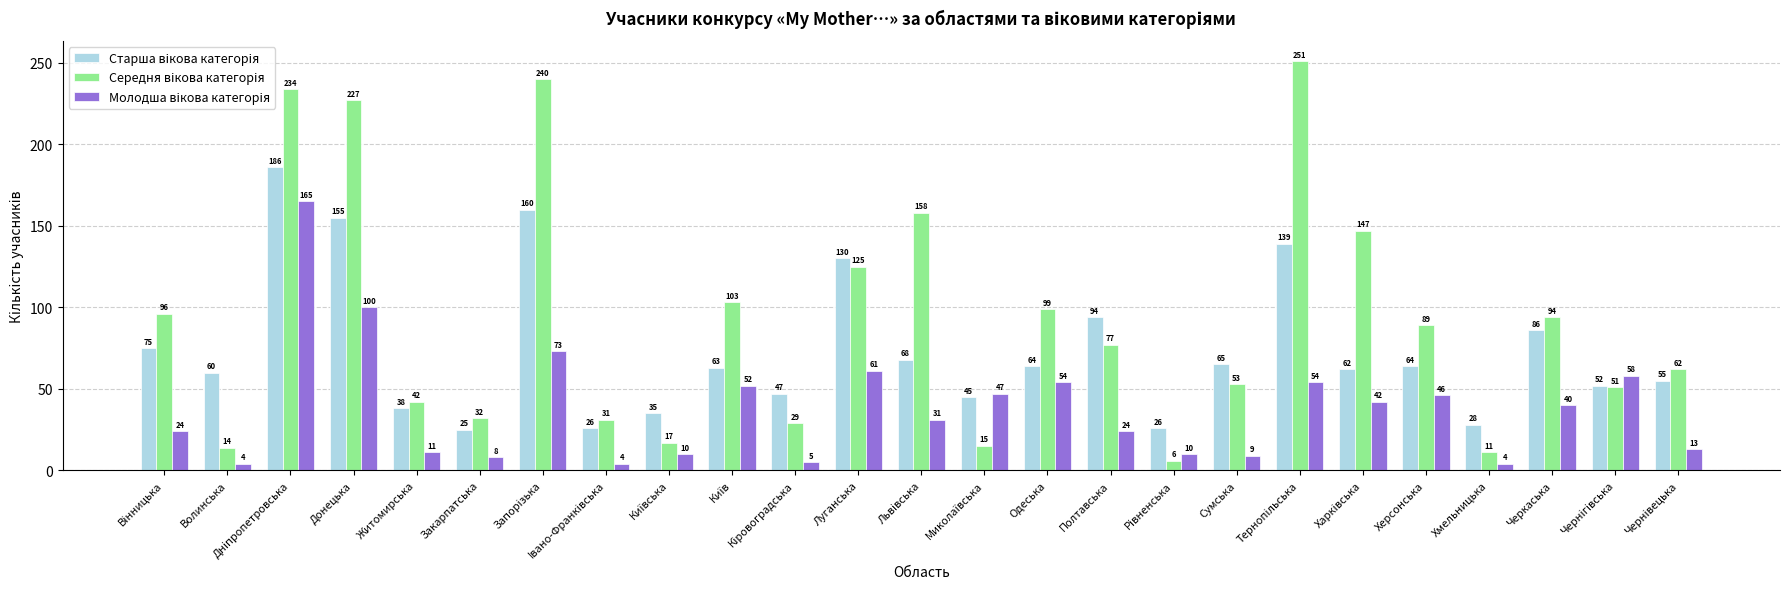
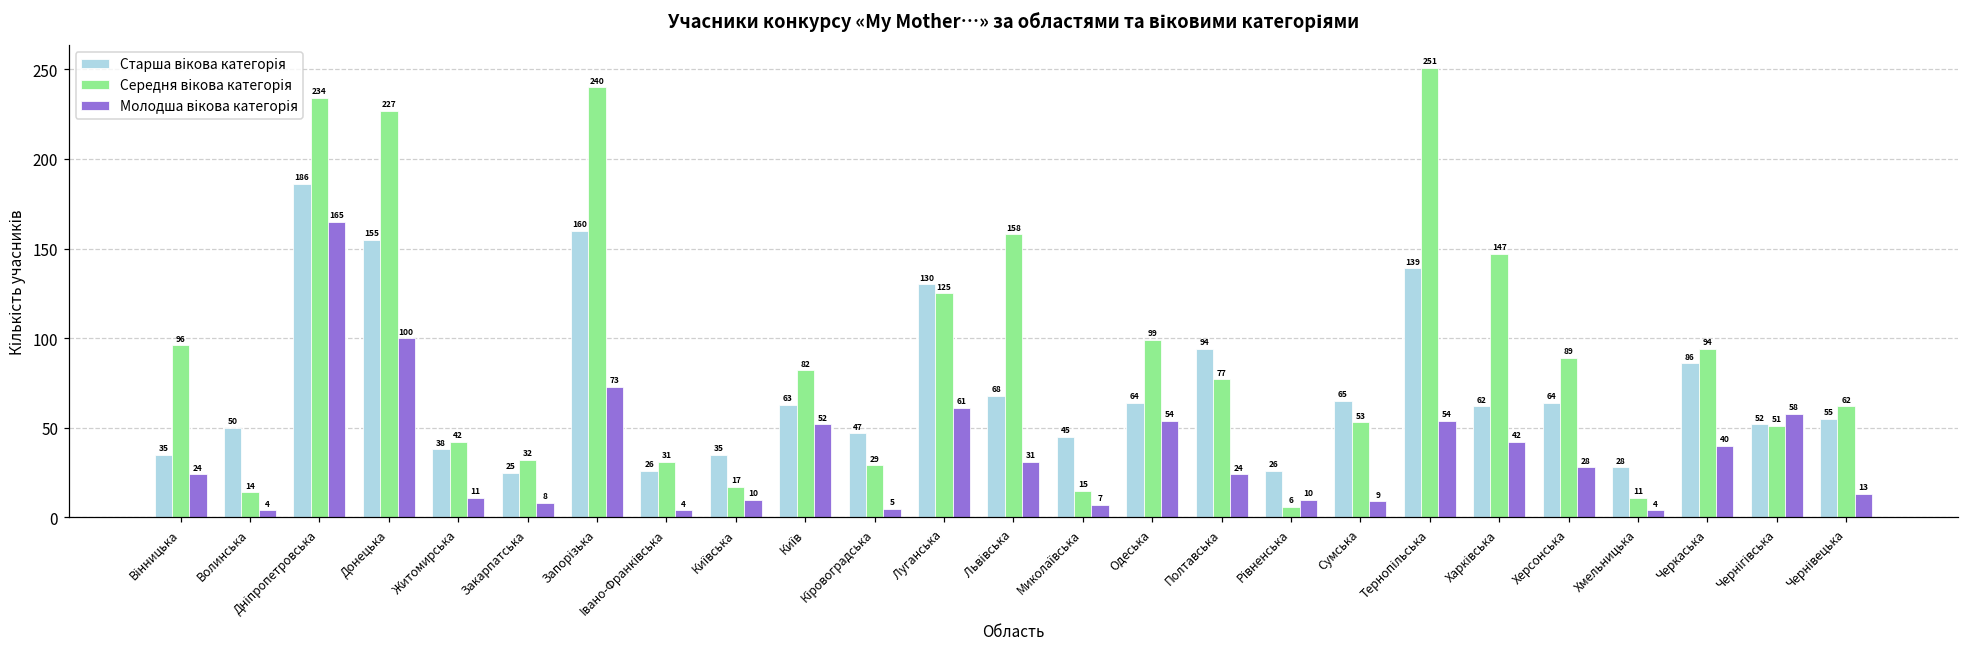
  {
    "Старша вікова категорія": {
-     "Вінницька": 75,
-     "Волинська": 60,
+     "Вінницька": 35,
+     "Волинська": 50,
      "Дніпропетровська": 186,
      "Донецька": 155,
      "Житомирська": 38,
      "Закарпатська": 25,
      "Запорізька": 160,
      "Івано-Франківська": 26,
      "Київська": 35,
      "Київ": 63,
      "Кіровоградська": 47,
      "Луганська": 130,
      "Львівська": 68,
      "Миколаївська": 45,
      "Одеська": 64,
      "Полтавська": 94,
      "Рівненська": 26,
      "Сумська": 65,
      "Тернопільська": 139,
      "Харківська": 62,
      "Херсонська": 64,
      "Хмельницька": 28,
      "Черкаська": 86,
      "Чернігівська": 52,
      "Чернівецька": 55
    },
    "Середня вікова категорія": {
      "Вінницька": 96,
      "Волинська": 14,
      "Дніпропетровська": 234,
      "Донецька": 227,
      "Житомирська": 42,
      "Закарпатська": 32,
      "Запорізька": 240,
      "Івано-Франківська": 31,
      "Київська": 17,
-     "Київ": 103,
+     "Київ": 82,
      "Кіровоградська": 29,
      "Луганська": 125,
      "Львівська": 158,
      "Миколаївська": 15,
      "Одеська": 99,
      "Полтавська": 77,
      "Рівненська": 6,
      "Сумська": 53,
      "Тернопільська": 251,
      "Харківська": 147,
      "Херсонська": 89,
      "Хмельницька": 11,
      "Черкаська": 94,
      "Чернігівська": 51,
      "Чернівецька": 62
    },
    "Молодша вікова категорія": {
      "Вінницька": 24,
      "Волинська": 4,
      "Дніпропетровська": 165,
      "Донецька": 100,
      "Житомирська": 11,
      "Закарпатська": 8,
      "Запорізька": 73,
      "Івано-Франківська": 4,
      "Київська": 10,
      "Київ": 52,
      "Кіровоградська": 5,
      "Луганська": 61,
      "Львівська": 31,
-     "Миколаївська": 47,
+     "Миколаївська": 7,
      "Одеська": 54,
      "Полтавська": 24,
      "Рівненська": 10,
      "Сумська": 9,
      "Тернопільська": 54,
      "Харківська": 42,
-     "Херсонська": 46,
+     "Херсонська": 28,
      "Хмельницька": 4,
      "Черкаська": 40,
      "Чернігівська": 58,
      "Чернівецька": 13
    }
  }
